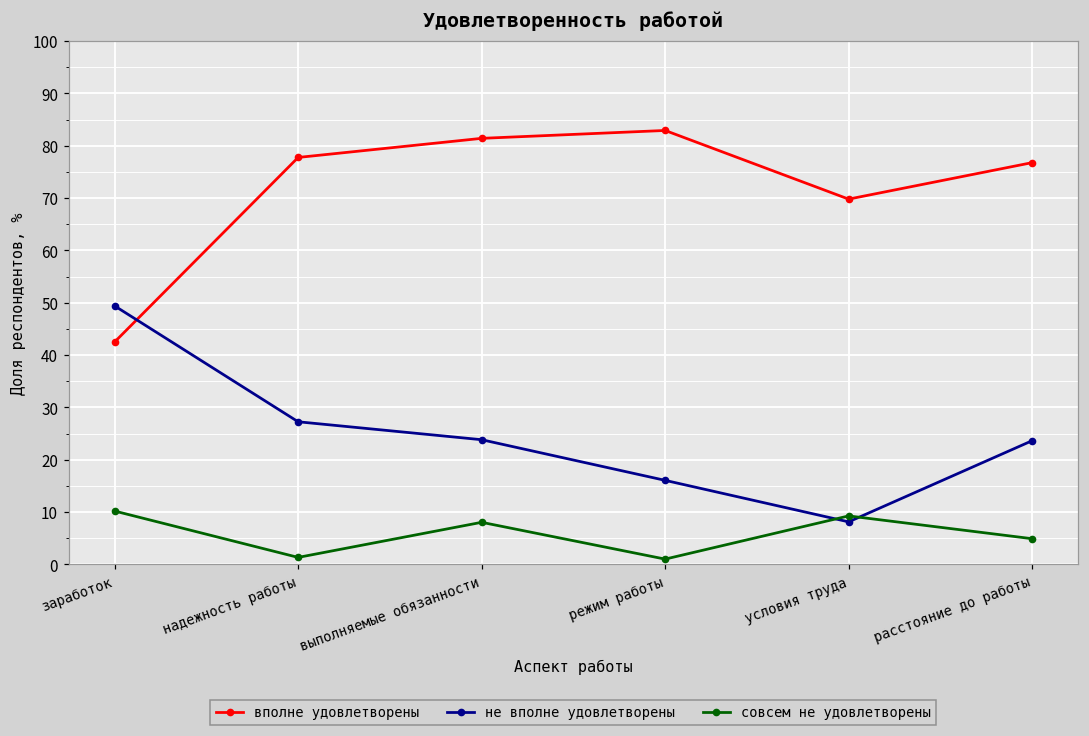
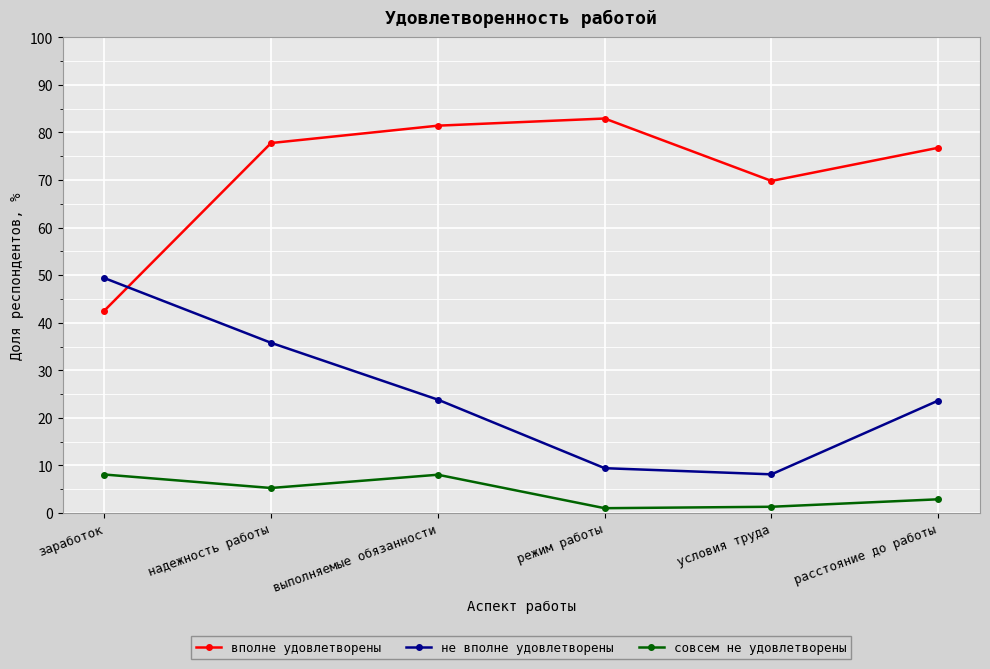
  {
    "вполне удовлетворены": {
      "заработок": 43,
      "надежность работы": 78,
      "выполняемые обязанности": 81,
      "режим работы": 83,
      "условия труда": 70,
      "расстояние до работы": 77
    },
    "не вполне удовлетворены": {
      "заработок": 49,
-     "надежность работы": 27,
+     "надежность работы": 36,
      "выполняемые обязанности": 24,
-     "режим работы": 16,
+     "режим работы": 9,
      "условия труда": 8,
      "расстояние до работы": 24
    },
    "совсем не удовлетворены": {
-     "заработок": 10,
-     "надежность работы": 1,
+     "заработок": 8,
+     "надежность работы": 5,
      "выполняемые обязанности": 8,
      "режим работы": 1,
-     "условия труда": 9,
-     "расстояние до работы": 5
+     "условия труда": 1,
+     "расстояние до работы": 3
    }
  }
